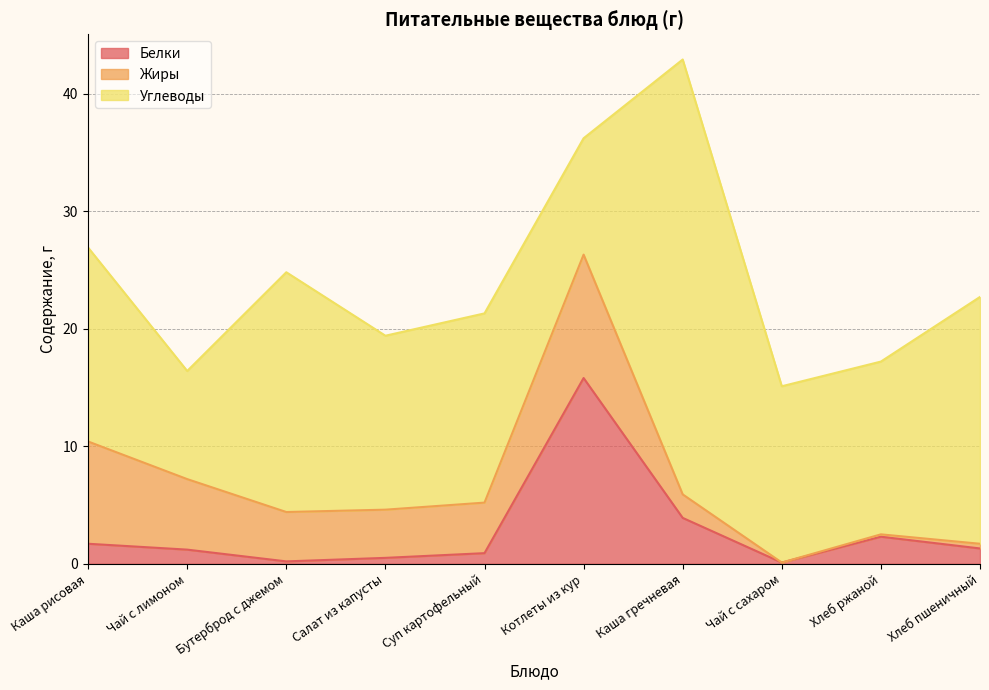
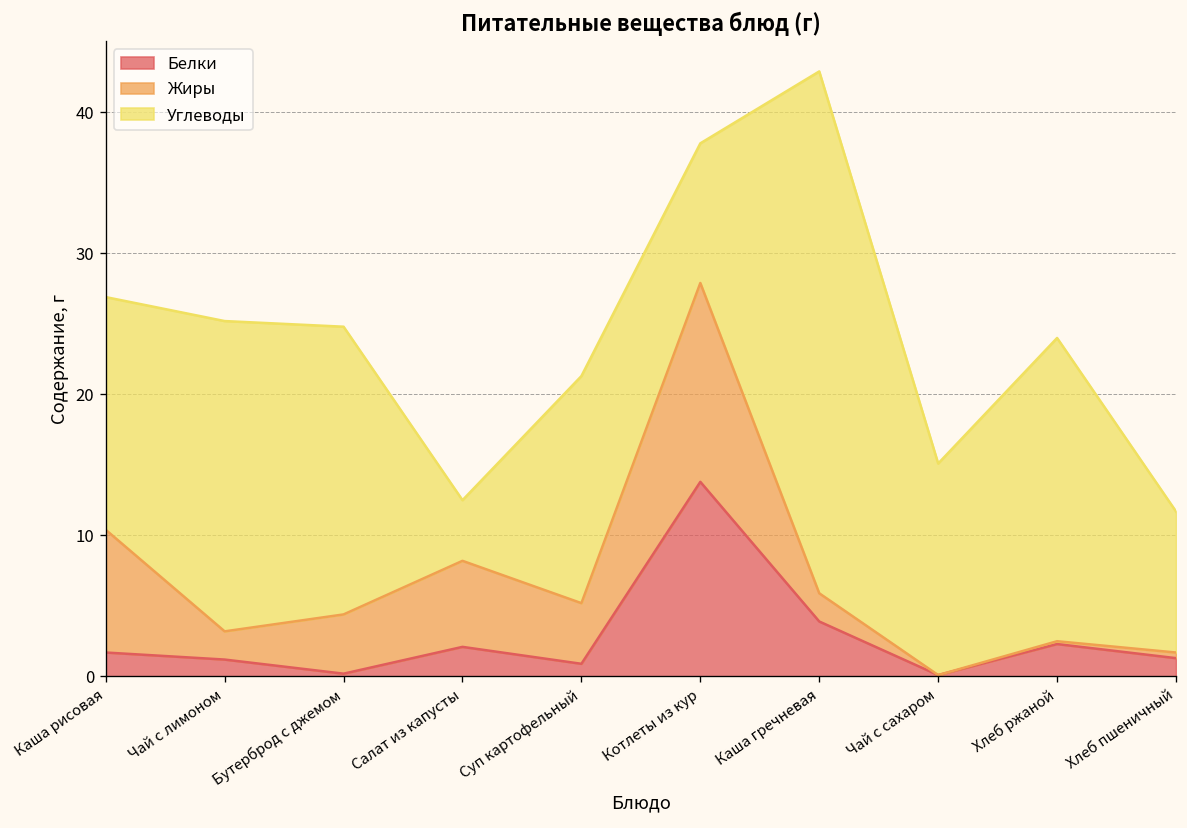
  {
    "Белки": {
      "Каша рисовая": 1.7,
      "Чай с лимоном": 1.2,
      "Бутерброд с джемом": 0.2,
-     "Салат из капусты": 0.5,
+     "Салат из капусты": 2.1,
      "Суп картофельный": 0.9,
-     "Котлеты из кур": 15.8,
+     "Котлеты из кур": 13.8,
      "Каша гречневая": 3.9,
      "Хлеб пшеничный": 1.3
    },
    "Жиры": {
      "Каша рисовая": 8.7,
-     "Чай с лимоном": 6,
+     "Чай с лимоном": 2,
      "Бутерброд с джемом": 4.2,
-     "Салат из капусты": 4.1,
+     "Салат из капусты": 6.1,
      "Суп картофельный": 4.3,
-     "Котлеты из кур": 10.5,
+     "Котлеты из кур": 14.1,
      "Каша гречневая": 2.0,
      "Хлеб пшеничный": 0.4
    },
    "Углеводы": {
      "Каша рисовая": 16.5,
-     "Чай с лимоном": 9.2,
+     "Чай с лимоном": 22.0,
      "Бутерброд с джемом": 20.4,
-     "Салат из капусты": 14.8,
+     "Салат из капусты": 4.3,
      "Суп картофельный": 16.1,
      "Котлеты из кур": 9.9,
      "Каша гречневая": 37.0,
      "Чай с сахаром": 15.0,
-     "Хлеб ржаной": 14.7,
-     "Хлеб пшеничный": 21
+     "Хлеб ржаной": 21.5,
+     "Хлеб пшеничный": 10
    }
  }
